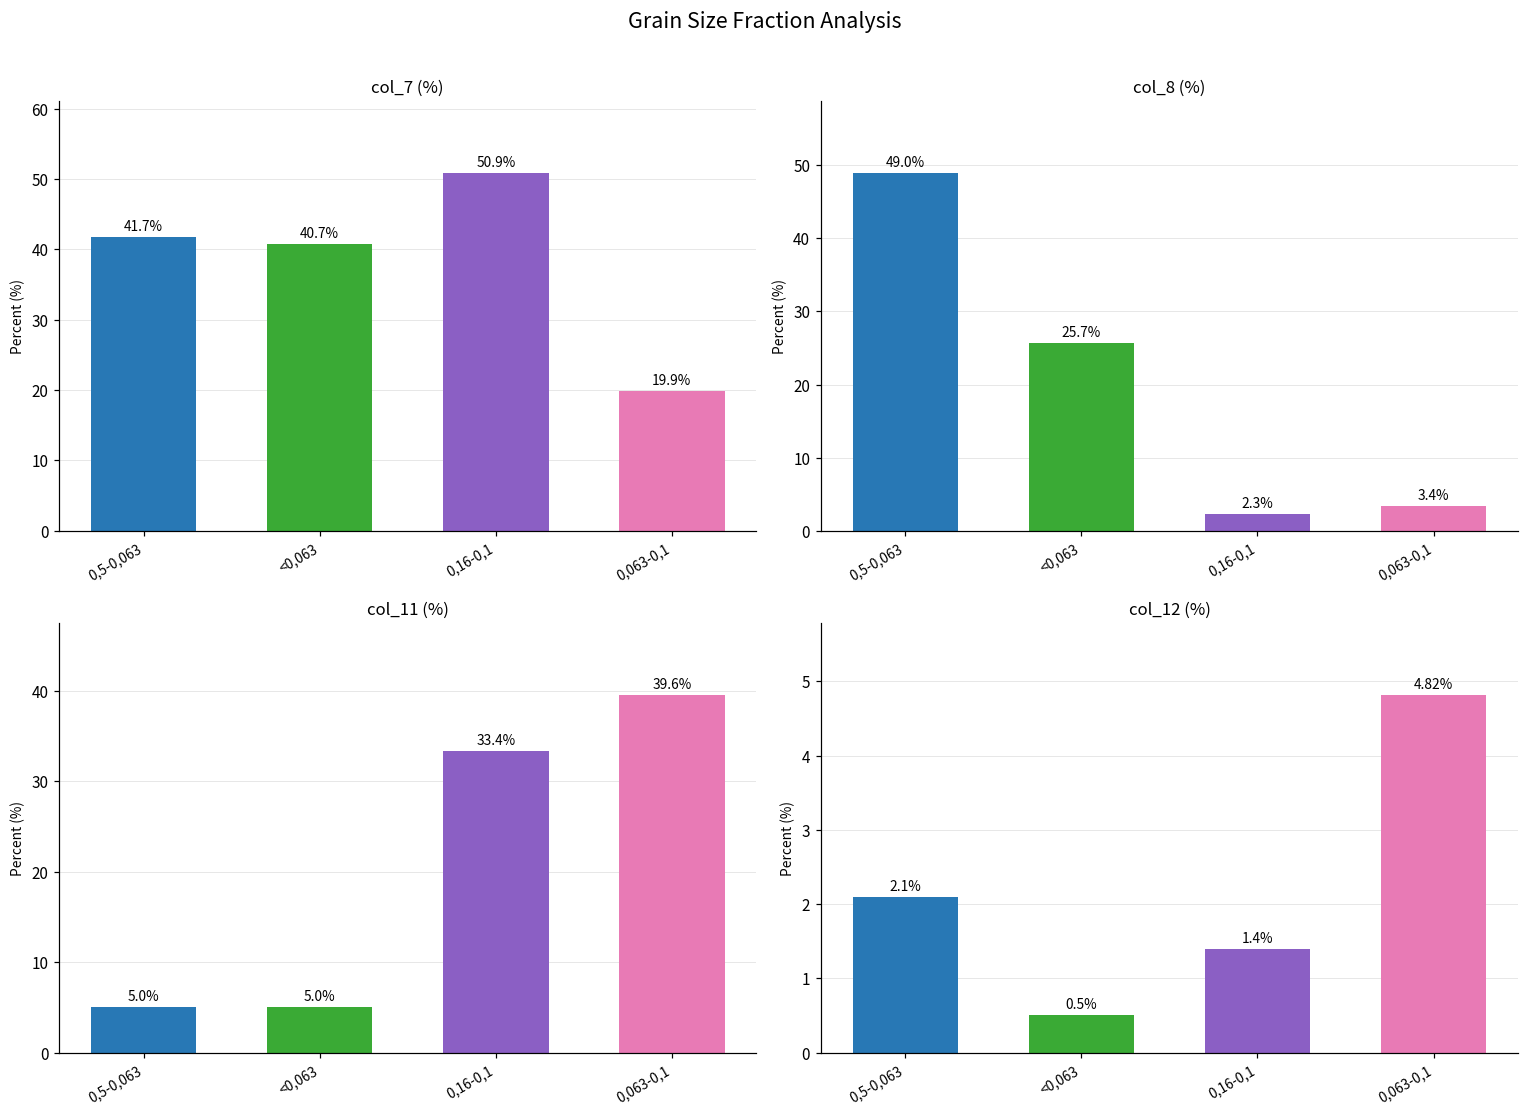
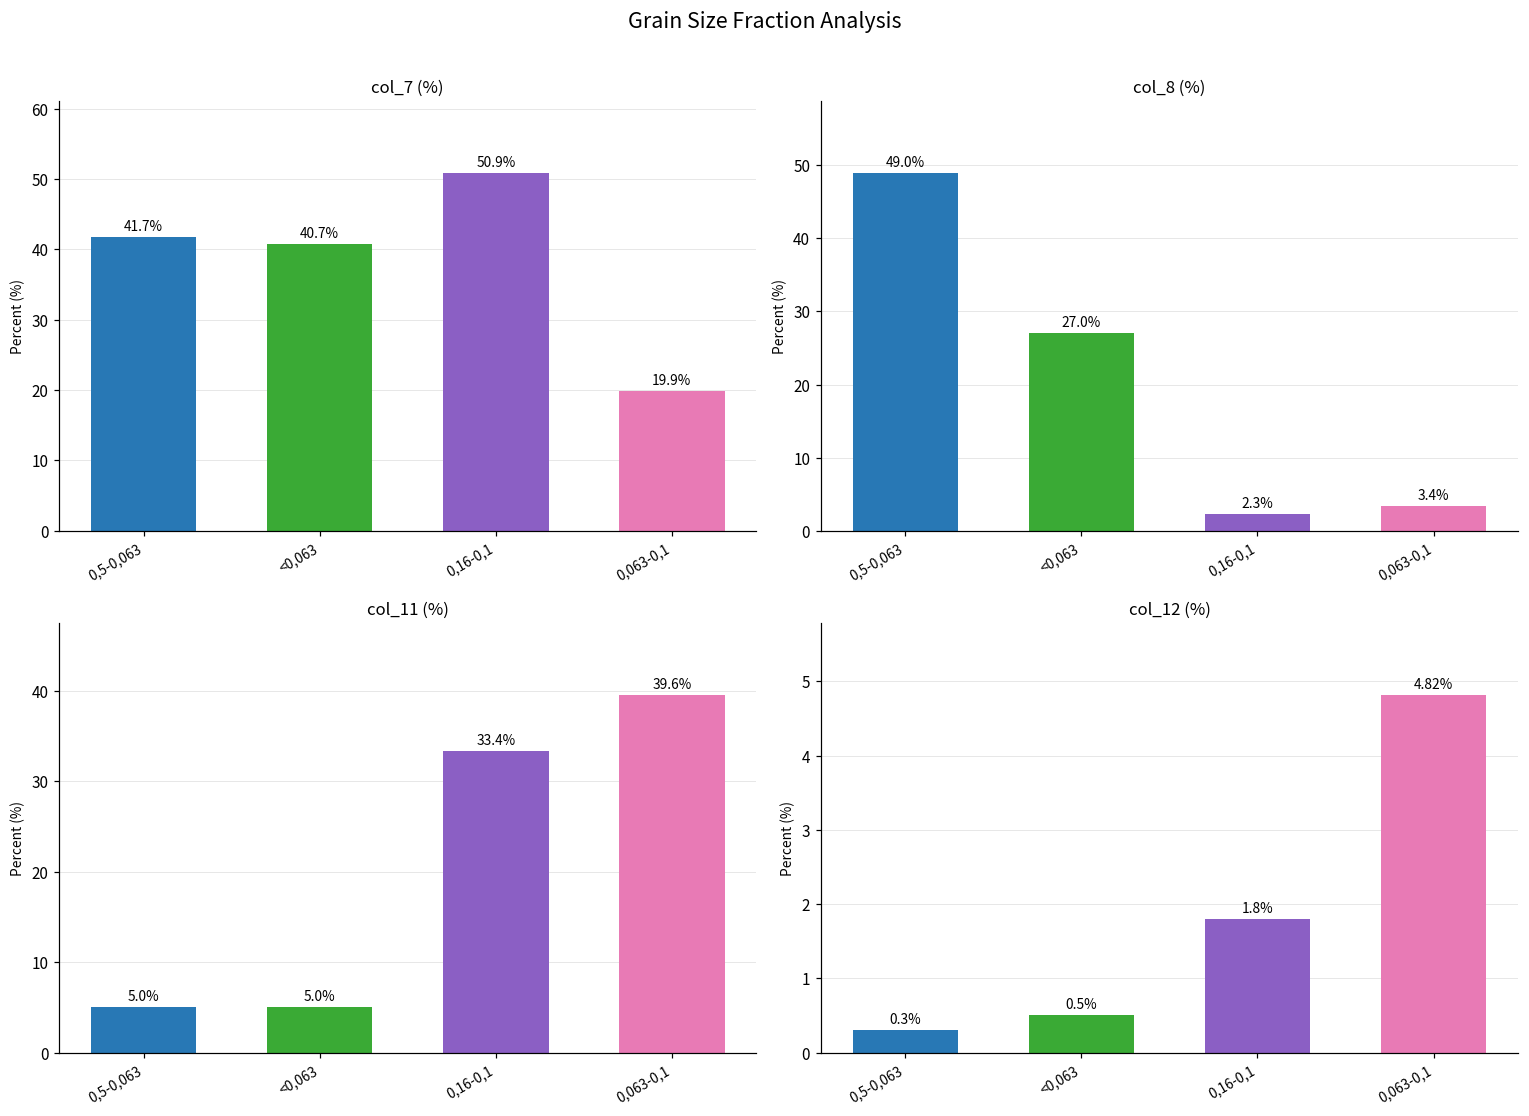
  {
    "col_7 (%)": {
      "0,5-0,063": "41.7%",
      "<0,063": "40.7%",
      "0,16-0,1": "50.9%",
      "0,063-0,1": "19.9%"
    },
    "col_8 (%)": {
      "0,5-0,063": "49.0%",
-     "<0,063": "25.7%",
+     "<0,063": "27.0%",
      "0,16-0,1": "2.3%",
      "0,063-0,1": "3.4%"
    },
    "col_11 (%)": {
      "0,5-0,063": "5.0%",
      "<0,063": "5.0%",
      "0,16-0,1": "33.4%",
      "0,063-0,1": "39.6%"
    },
    "col_12 (%)": {
-     "0,5-0,063": "2.1%",
+     "0,5-0,063": "0.3%",
      "<0,063": "0.5%",
-     "0,16-0,1": "1.4%",
+     "0,16-0,1": "1.8%",
      "0,063-0,1": "4.82%"
    }
  }
